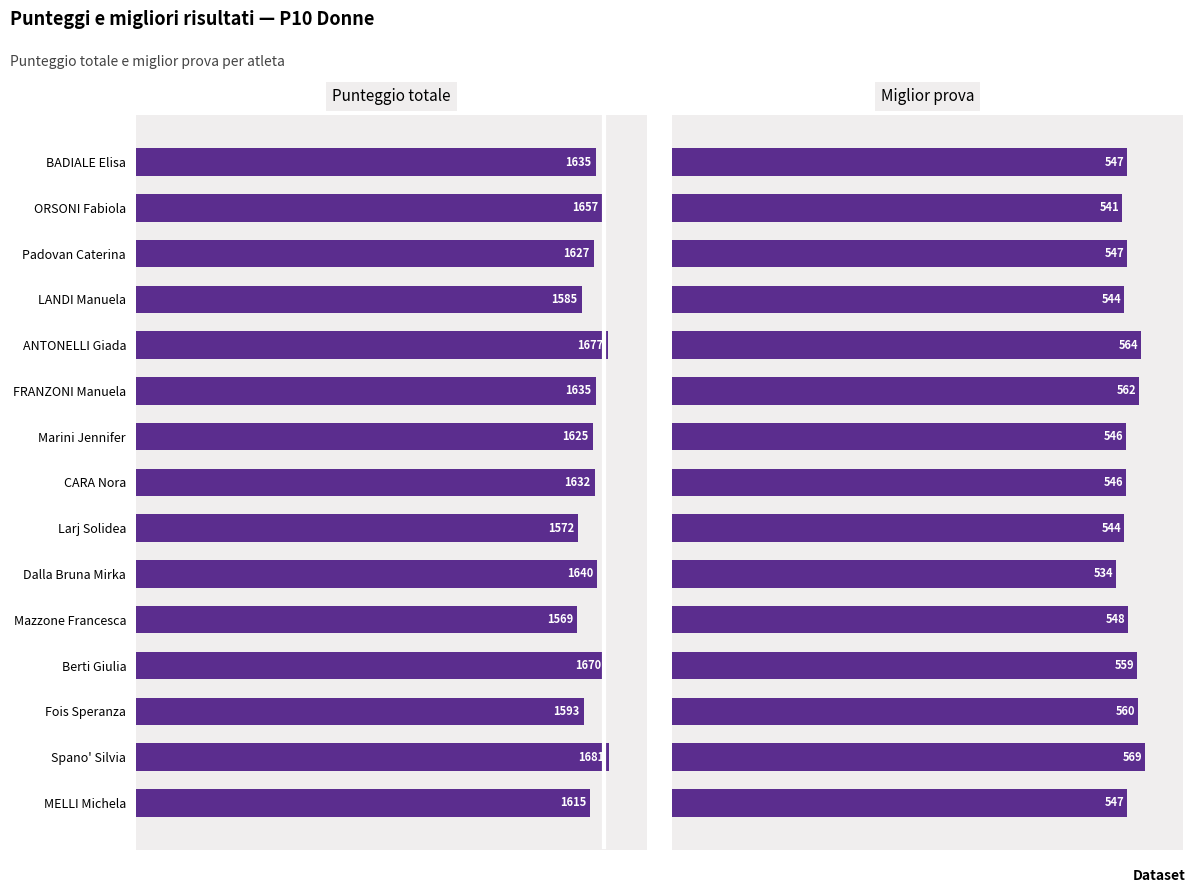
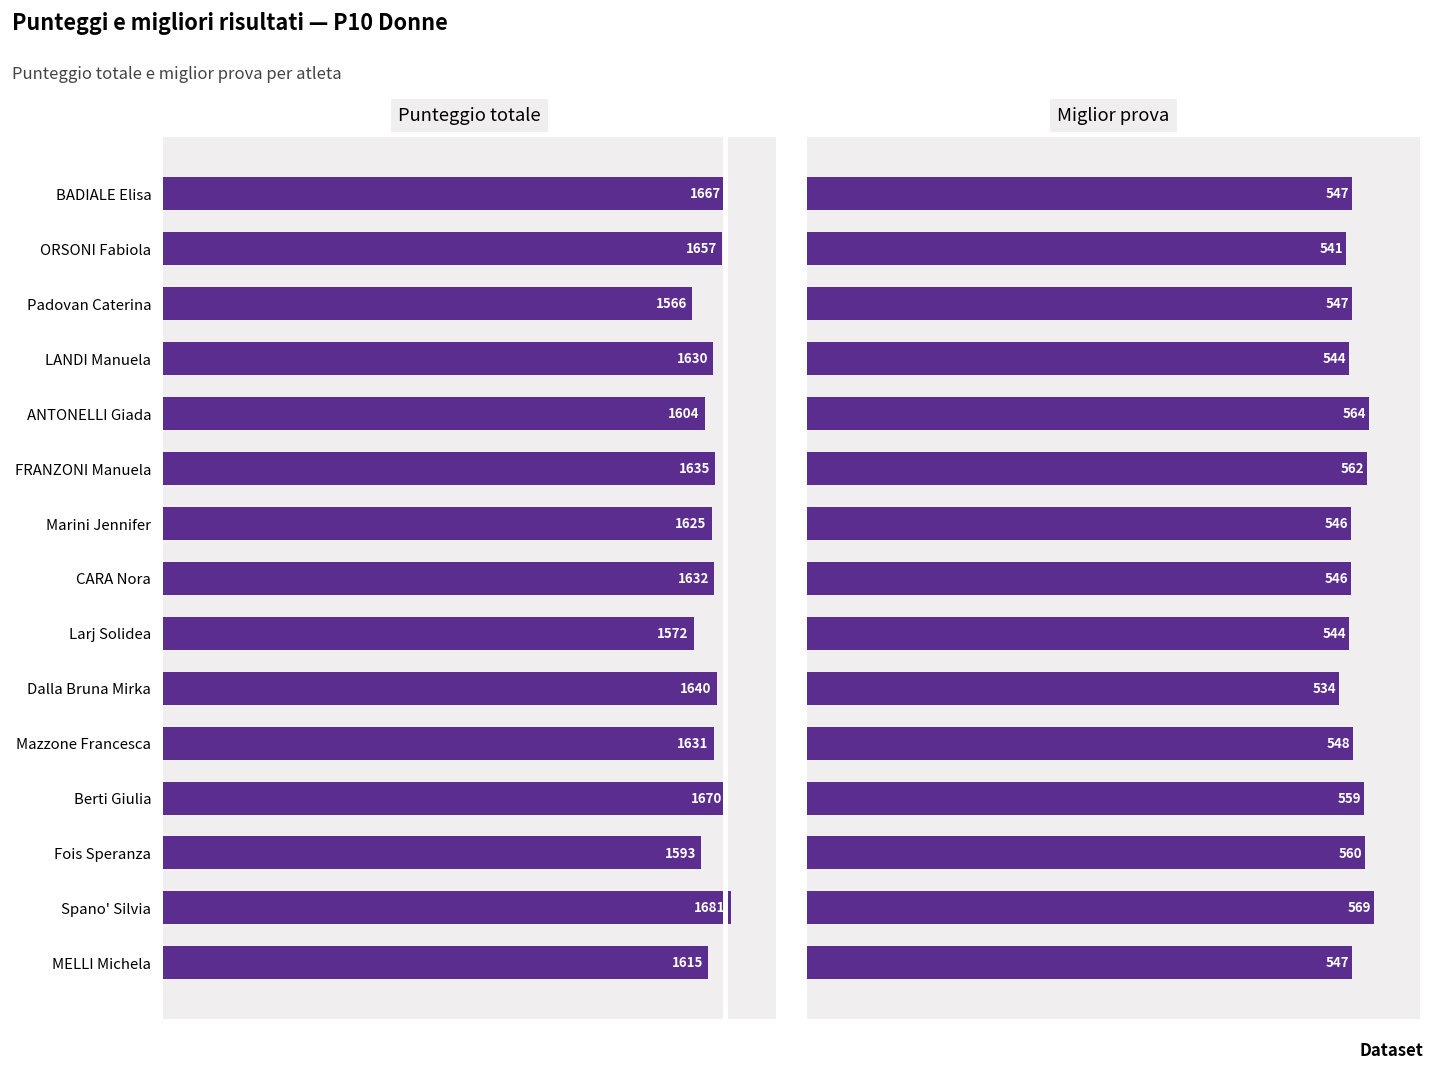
  {
    "Punteggio totale": {
-     "BADIALE Elisa": 1635,
+     "BADIALE Elisa": 1667,
      "ORSONI Fabiola": 1657,
-     "Padovan Caterina": 1627,
-     "LANDI Manuela": 1585,
-     "ANTONELLI Giada": 1677,
+     "Padovan Caterina": 1566,
+     "LANDI Manuela": 1630,
+     "ANTONELLI Giada": 1604,
      "FRANZONI Manuela": 1635,
      "Marini Jennifer": 1625,
      "CARA Nora": 1632,
      "Larj Solidea": 1572,
      "Dalla Bruna Mirka": 1640,
-     "Mazzone Francesca": 1569,
+     "Mazzone Francesca": 1631,
      "Berti Giulia": 1670,
      "Fois Speranza": 1593,
      "Spano' Silvia": 1681,
      "MELLI Michela": 1615
    }
  }
